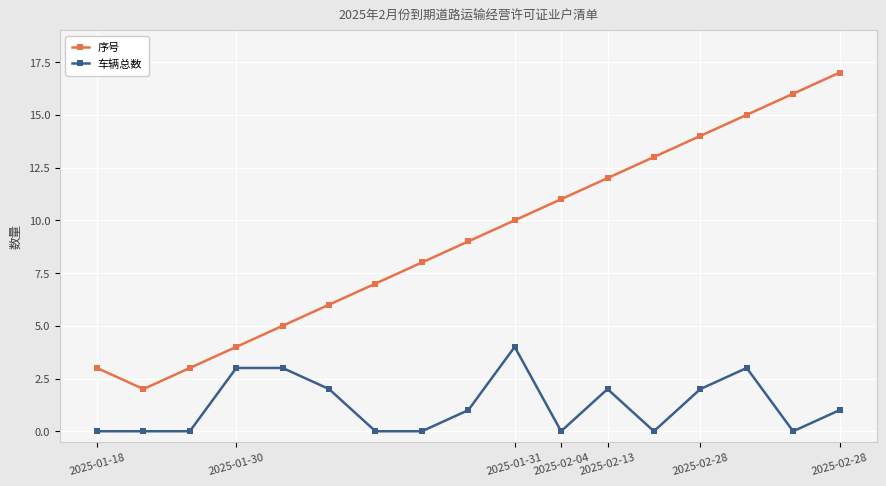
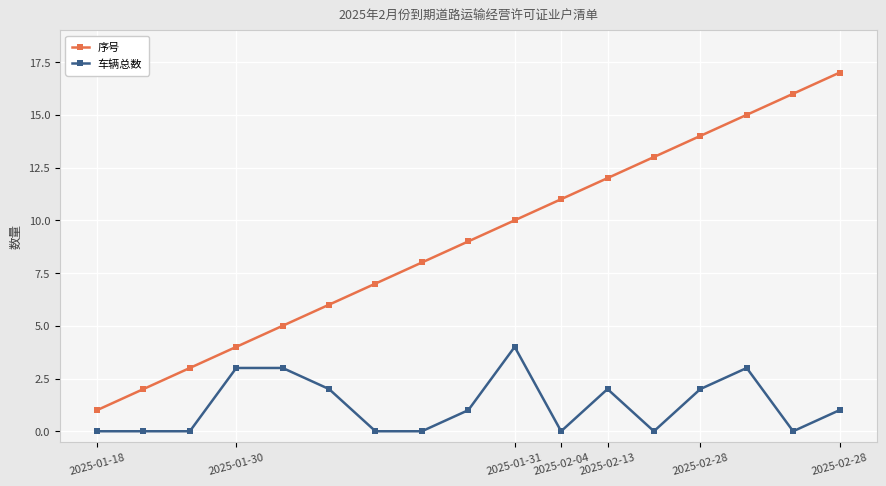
  {
    "序号": {
-     "2025-01-18": 3,
+     "2025-01-18": 1,
      "2025-01-30": 4,
      "2025-02-04": 11,
      "2025-02-13": 12
    },
    "车辆总数": {
      "2025-01-18": 0,
      "2025-01-30": 3,
      "2025-02-04": 0,
      "2025-02-13": 2
    }
  }
